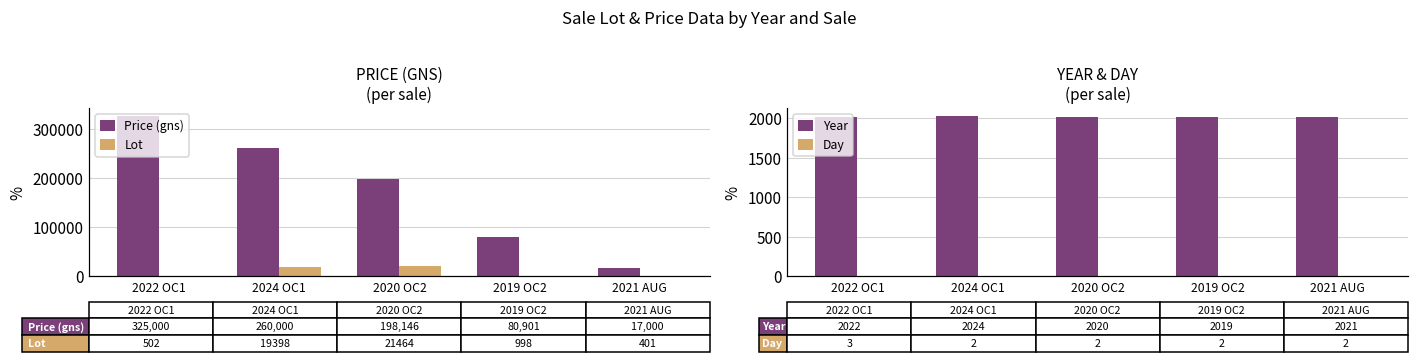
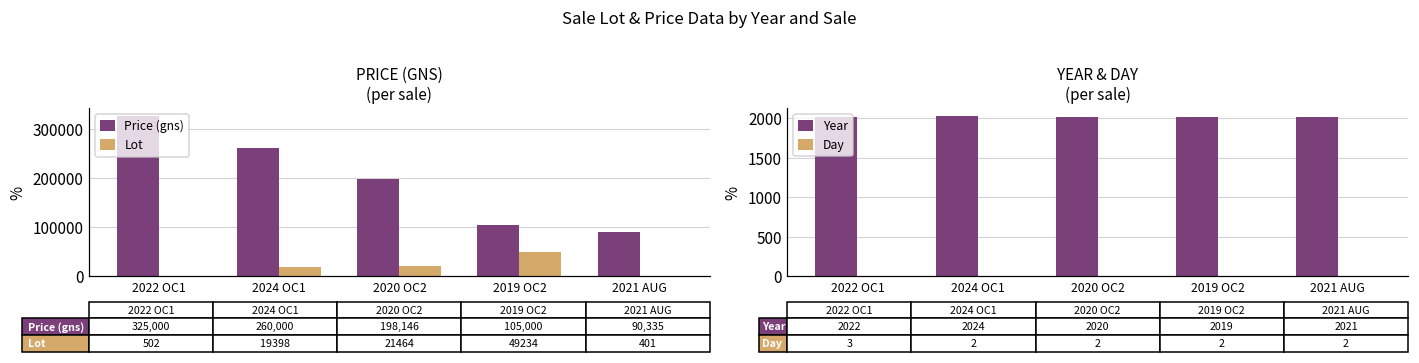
  {
    "PRICE (GNS) (per sale)": {
      "Price (gns)": {
-       "2019 OC2": "80,901",
-       "2021 AUG": "17,000"
+       "2019 OC2": "105,000",
+       "2021 AUG": "90,335"
      },
      "Lot": {
-       "2019 OC2": "998"
+       "2019 OC2": "49234"
      }
    },
    "YEAR & DAY (per sale)": {
      "Year": {
        "2024 OC1": "2000",
        "2020 OC2": "2000",
        "2019 OC2": "2000",
        "2021 AUG": "2000"
      }
    }
  }
